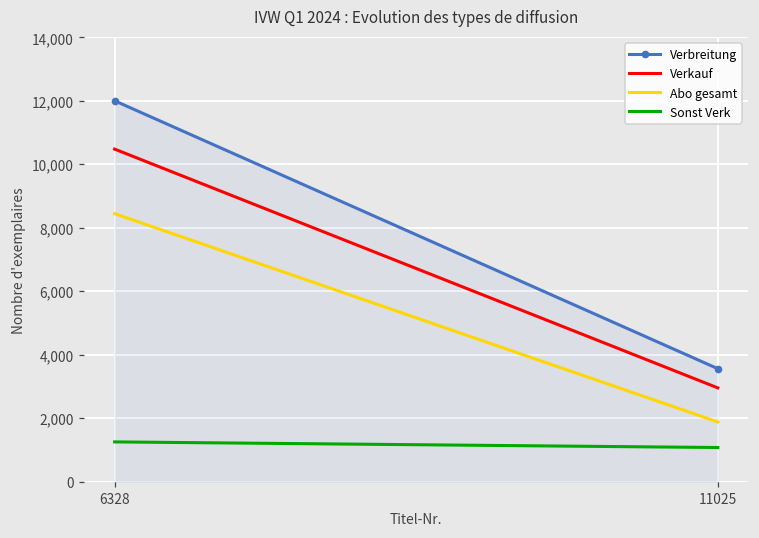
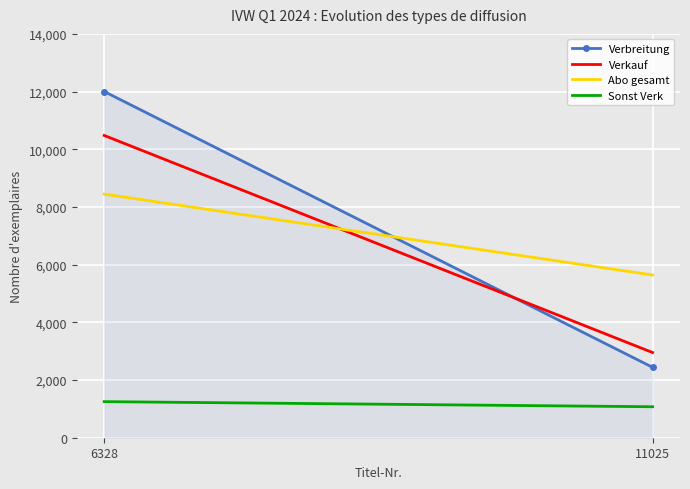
  {
    "Verbreitung": {
      "6328": "12,000",
-     "11025": "3,600"
+     "11025": "2,400"
    },
    "Verkauf": {
      "6328": "10,500",
      "11025": "3,000"
    },
    "Abo gesamt": {
      "6328": "8,400",
-     "11025": "1,900"
+     "11025": "5,600"
    },
    "Sonst Verk": {
      "6328": "1,300",
      "11025": "1,100"
    }
  }
